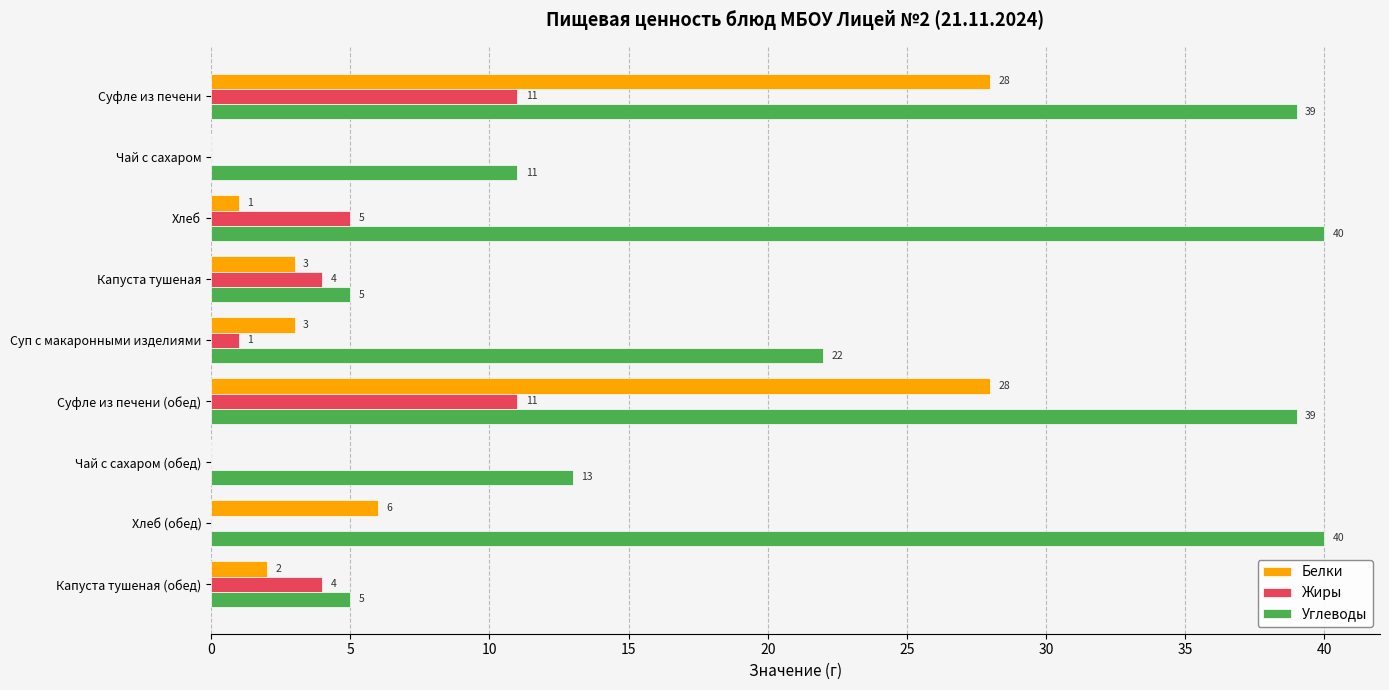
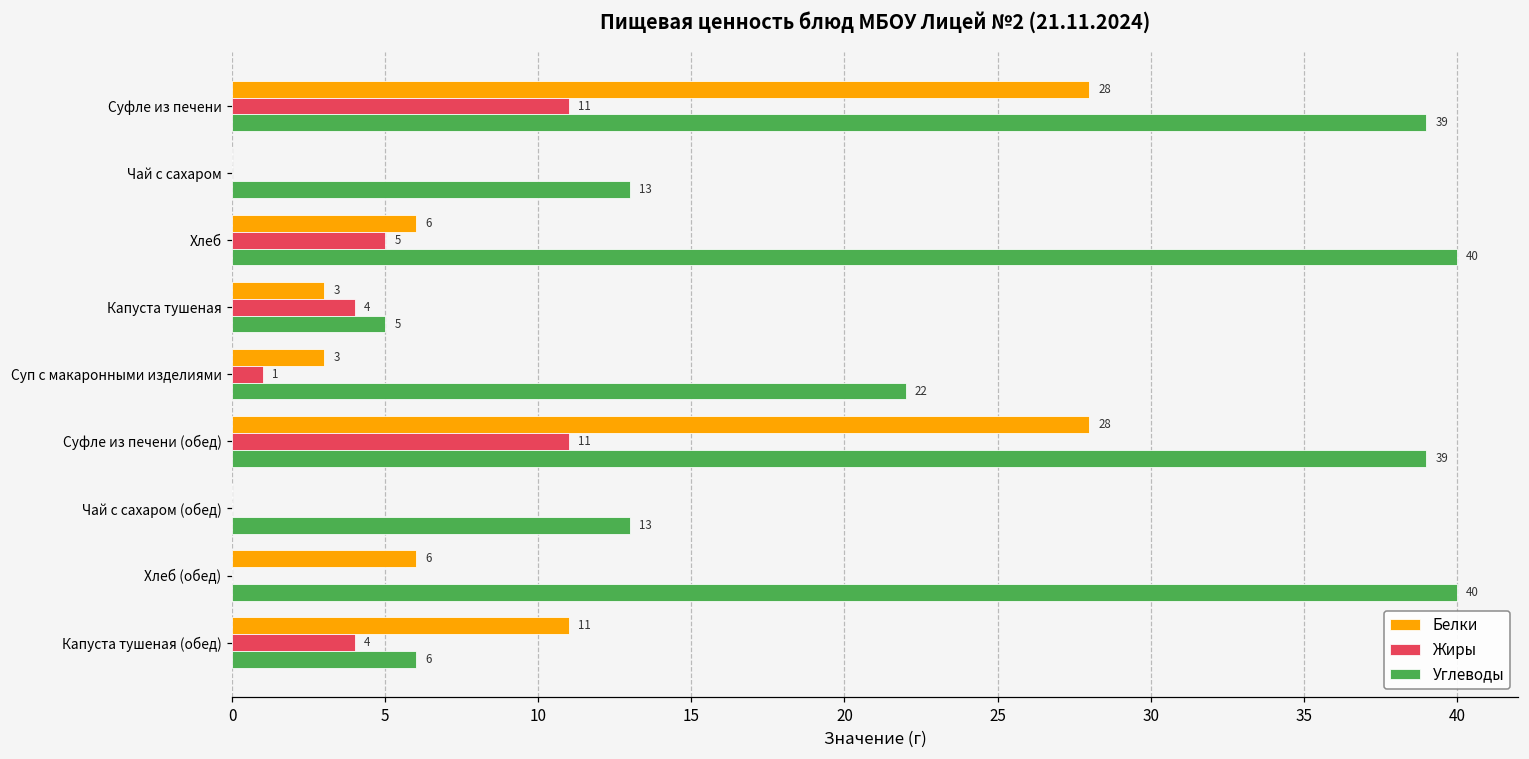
  {
    "Белки": {
      "Суфле из печени": 28,
-     "Хлеб": 1,
+     "Хлеб": 6,
      "Капуста тушеная": 3,
      "Суп с макаронными изделиями": 3,
      "Суфле из печени (обед)": 28,
      "Хлеб (обед)": 6,
-     "Капуста тушеная (обед)": 2
+     "Капуста тушеная (обед)": 11
    },
    "Жиры": {
      "Суфле из печени": 11,
      "Хлеб": 5,
      "Капуста тушеная": 4,
      "Суп с макаронными изделиями": 1,
      "Суфле из печени (обед)": 11,
      "Капуста тушеная (обед)": 4
    },
    "Углеводы": {
      "Суфле из печени": 39,
-     "Чай с сахаром": 11,
+     "Чай с сахаром": 13,
      "Хлеб": 40,
      "Капуста тушеная": 5,
      "Суп с макаронными изделиями": 22,
      "Суфле из печени (обед)": 39,
      "Чай с сахаром (обед)": 13,
      "Хлеб (обед)": 40,
-     "Капуста тушеная (обед)": 5
+     "Капуста тушеная (обед)": 6
    }
  }
